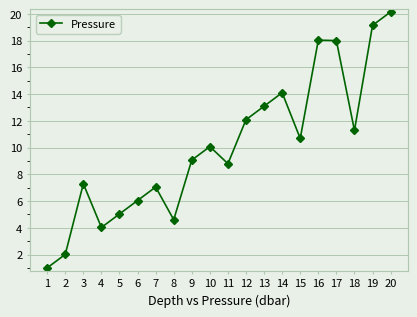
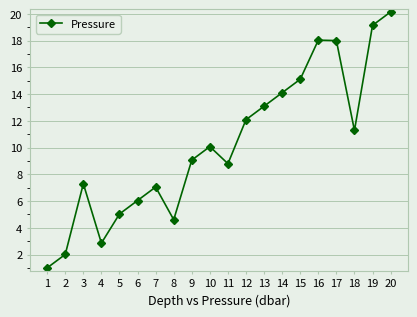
  {
    "1": 1.0,
    "2": 2.0,
    "3": 7.3,
-   "4": 4.0,
+   "4": 2.9,
    "5": 5.0,
    "6": 6.0,
    "7": 7.1,
    "8": 4.6,
    "9": 9.1,
    "10": 10.1,
    "11": 8.8,
    "12": 12.1,
    "13": 13.1,
    "14": 14.1,
-   "15": 10.7,
+   "15": 15.1,
    "16": 18.0,
    "17": 18.0,
    "18": 11.3,
    "19": 19.1,
    "20": 20.1
  }
